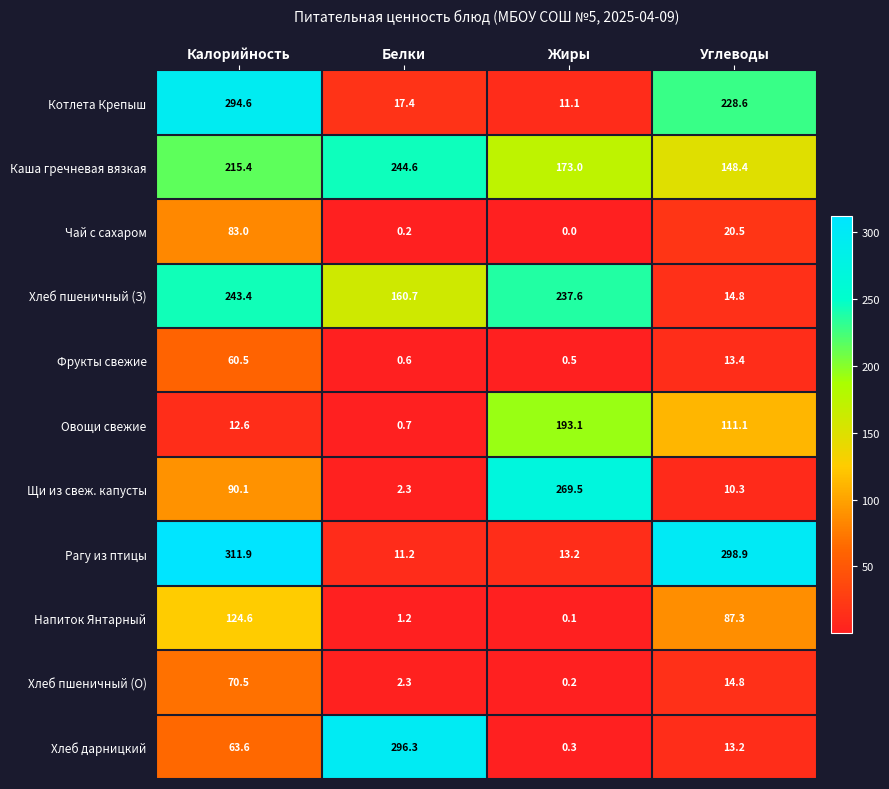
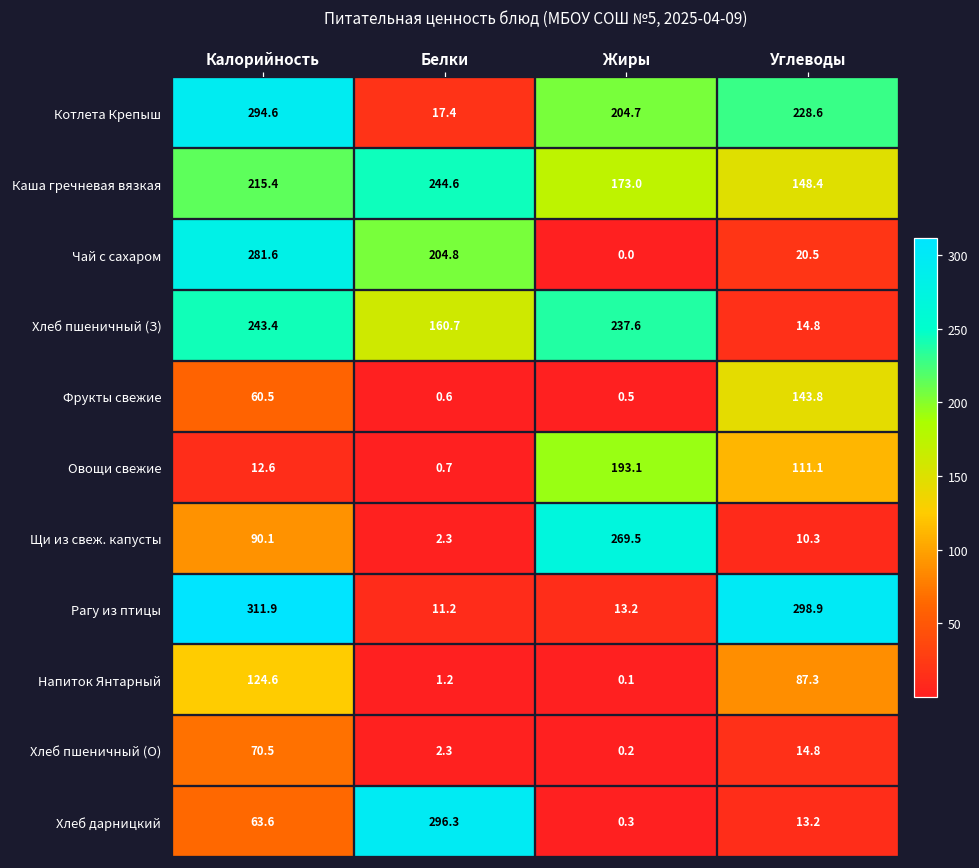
  {
    "Котлета Крепыш": {
      "Калорийность": 294.6,
      "Белки": 17.4,
-     "Жиры": 11.1,
+     "Жиры": 204.7,
      "Углеводы": 228.6
    },
    "Каша гречневая вязкая": {
      "Калорийность": 215.4,
      "Белки": 244.6,
      "Жиры": 173.0,
      "Углеводы": 148.4
    },
    "Чай с сахаром": {
-     "Калорийность": 83.0,
-     "Белки": 0.2,
+     "Калорийность": 281.6,
+     "Белки": 204.8,
      "Жиры": 0.0,
      "Углеводы": 20.5
    },
    "Хлеб пшеничный (З)": {
      "Калорийность": 243.4,
      "Белки": 160.7,
      "Жиры": 237.6,
      "Углеводы": 14.8
    },
    "Фрукты свежие": {
      "Калорийность": 60.5,
      "Белки": 0.6,
      "Жиры": 0.5,
-     "Углеводы": 13.4
+     "Углеводы": 143.8
    },
    "Овощи свежие": {
      "Калорийность": 12.6,
      "Белки": 0.7,
      "Жиры": 193.1,
      "Углеводы": 111.1
    },
    "Щи из свеж. капусты": {
      "Калорийность": 90.1,
      "Белки": 2.3,
      "Жиры": 269.5,
      "Углеводы": 10.3
    },
    "Рагу из птицы": {
      "Калорийность": 311.9,
      "Белки": 11.2,
      "Жиры": 13.2,
      "Углеводы": 298.9
    },
    "Напиток Янтарный": {
      "Калорийность": 124.6,
      "Белки": 1.2,
      "Жиры": 0.1,
      "Углеводы": 87.3
    },
    "Хлеб пшеничный (О)": {
      "Калорийность": 70.5,
      "Белки": 2.3,
      "Жиры": 0.2,
      "Углеводы": 14.8
    },
    "Хлеб дарницкий": {
      "Калорийность": 63.6,
      "Белки": 296.3,
      "Жиры": 0.3,
      "Углеводы": 13.2
    }
  }
